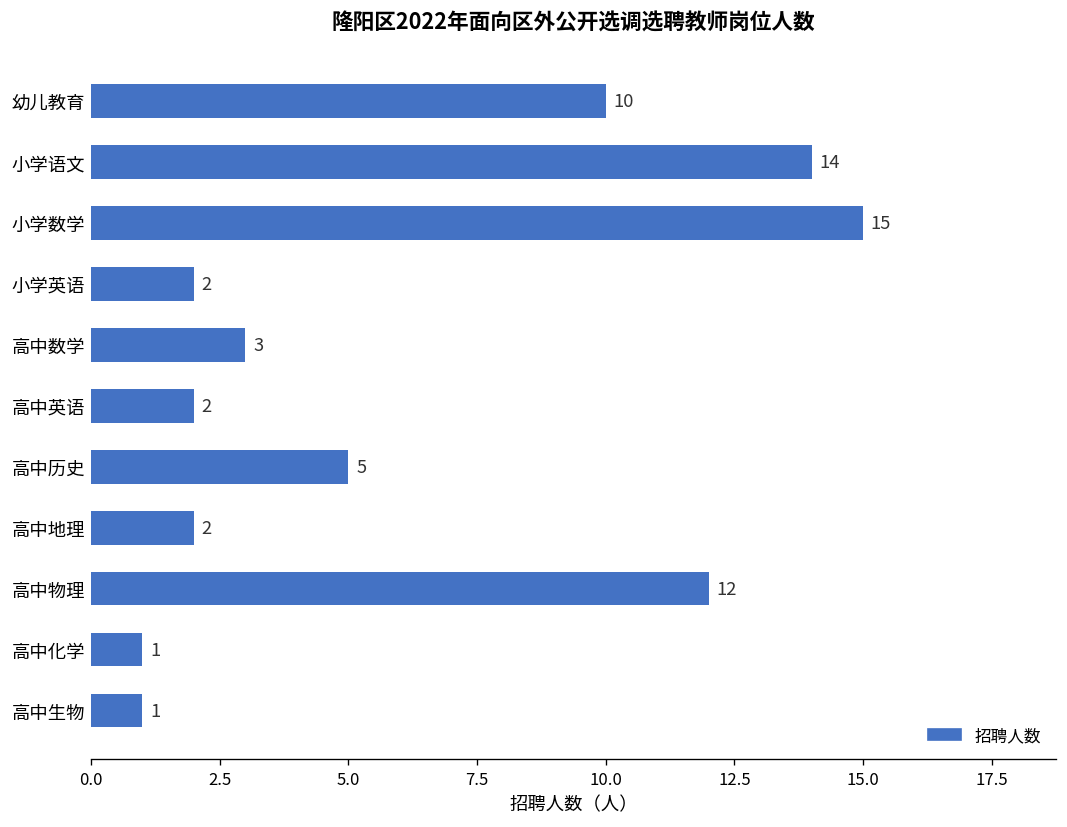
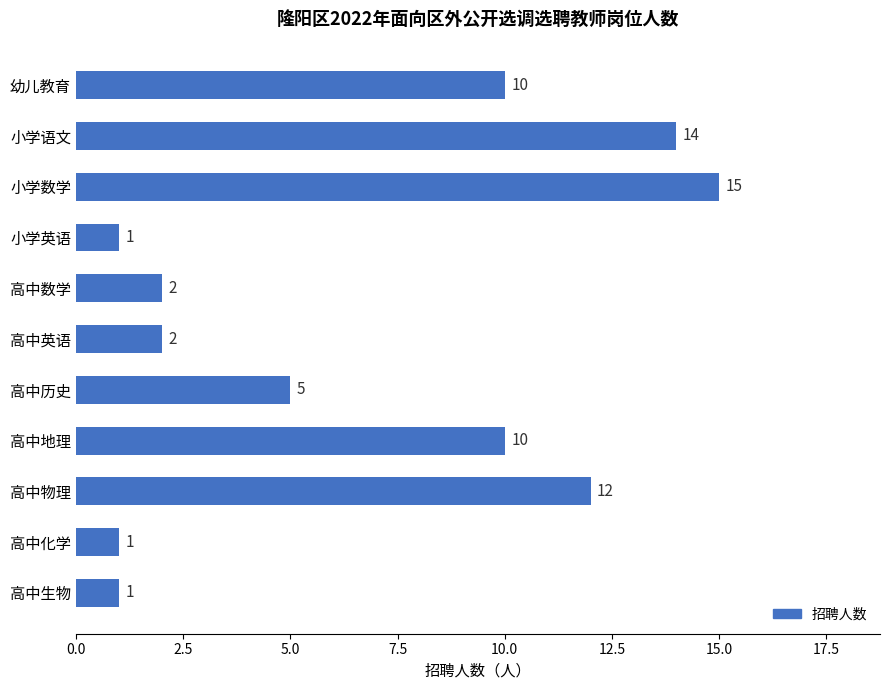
  {
    "幼儿教育": 10,
    "小学语文": 14,
    "小学数学": 15,
-   "小学英语": 2,
-   "高中数学": 3,
+   "小学英语": 1,
+   "高中数学": 2,
    "高中英语": 2,
    "高中历史": 5,
-   "高中地理": 2,
+   "高中地理": 10,
    "高中物理": 12,
    "高中化学": 1,
    "高中生物": 1
  }
